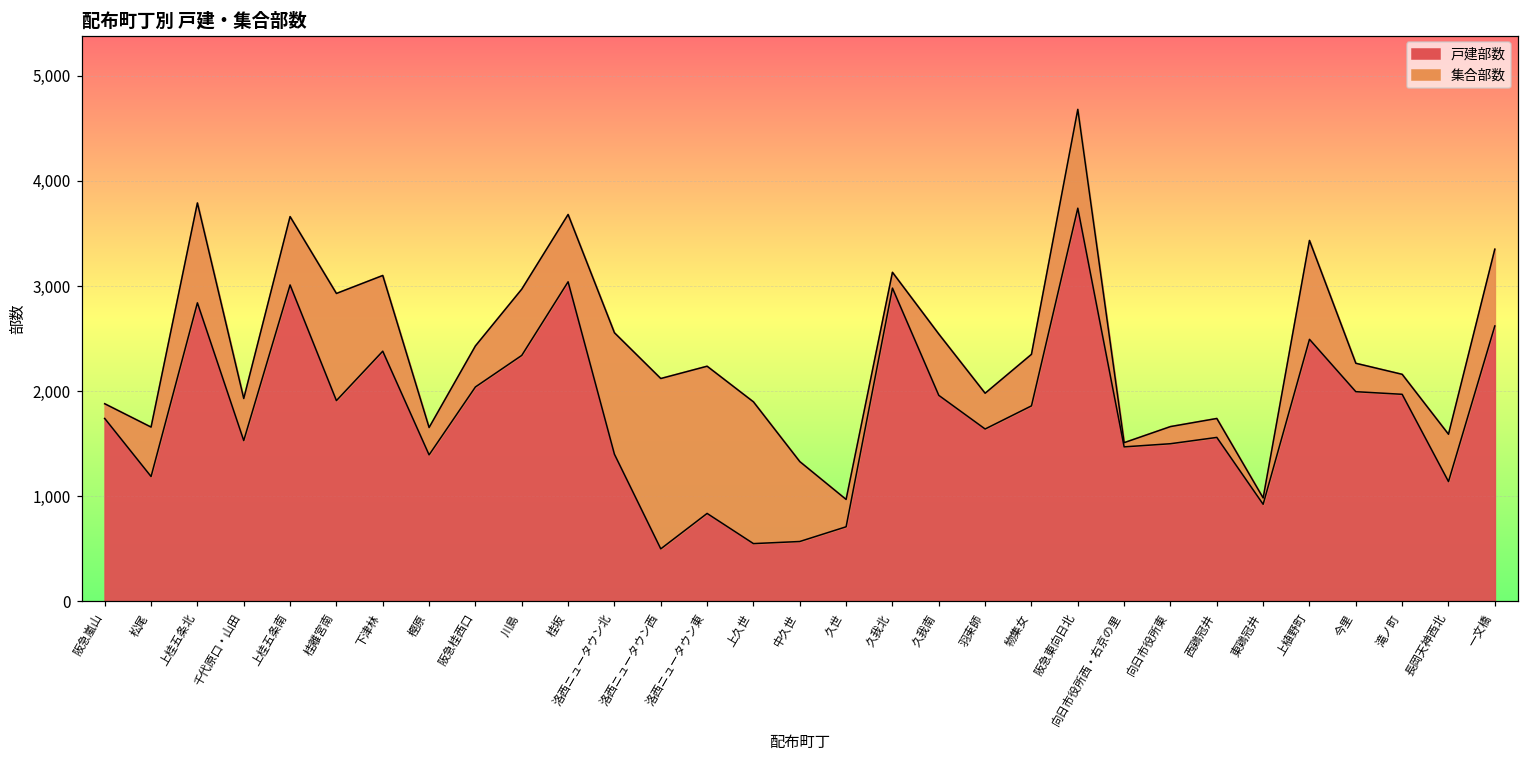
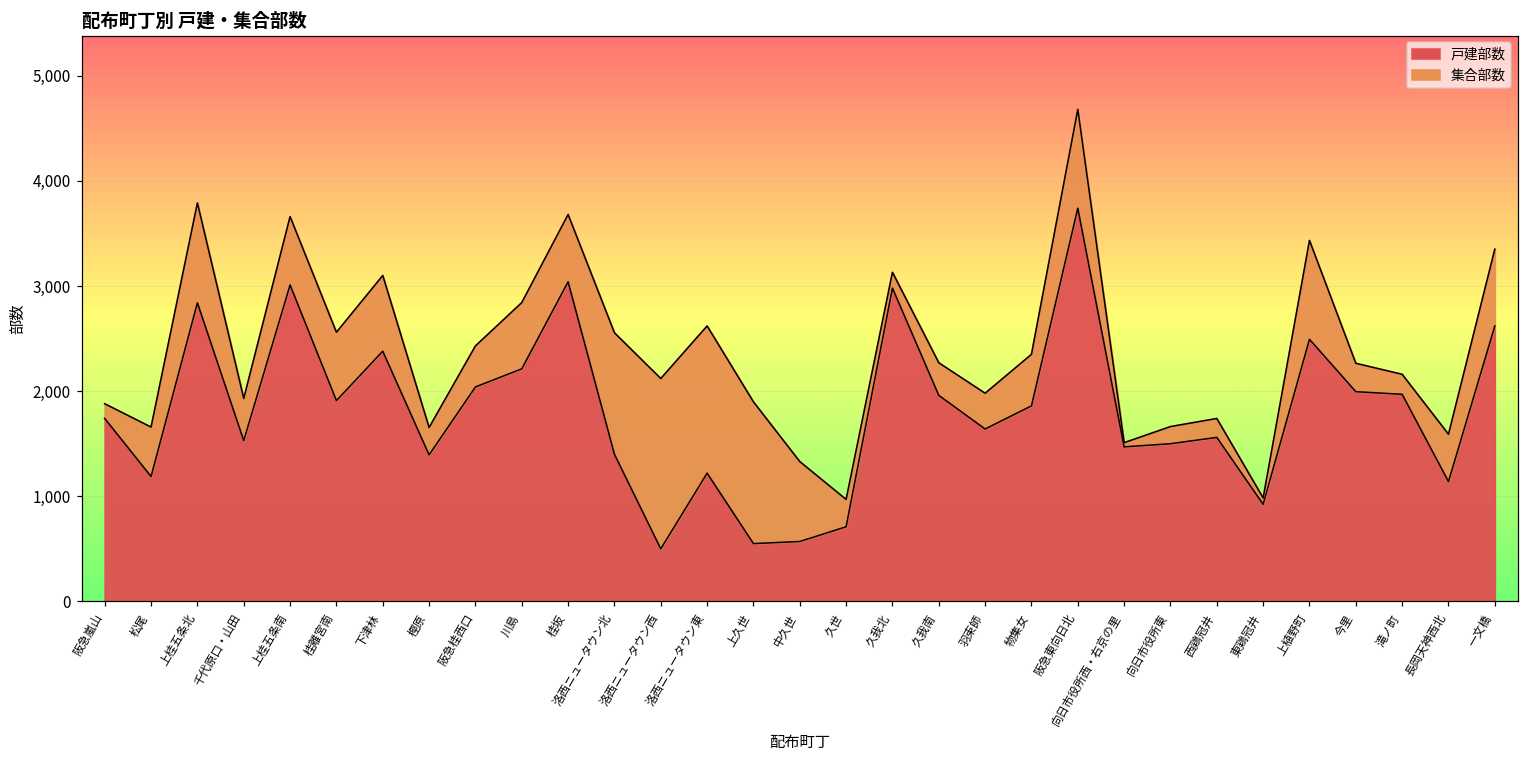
  {
    "戸建部数": {
      "阪急嵐山": "1,700",
      "松尾": "1,200",
      "上桂五条北": "2,800",
      "千代原口・山田": "1,500",
      "上桂五条南": "3,000",
      "桂離宮南": "1,900",
      "下津林": "2,400",
      "樫原": "1,400",
      "阪急桂西口": "2,000",
-     "川島": "2,300",
+     "川島": "2,200",
      "桂坂": "3,000",
      "洛西ニュータウン北": "1,400",
      "洛西ニュータウン西": "500",
-     "洛西ニュータウン東": "800",
+     "洛西ニュータウン東": "1,200",
      "上久世": "600",
      "中久世": "600",
      "久世": "700",
      "久我北": "3,000",
      "久我南": "2,000",
      "羽束師": "1,600",
      "物集女": "1,900",
      "阪急東向日北": "3,700",
      "向日市役所西・右京の里": "1,500",
      "向日市役所東": "1,500",
      "西鶏冠井": "1,600",
      "東鶏冠井": "900",
      "上植野町": "2,500",
      "今里": "2,000",
      "滝ノ町": "2,000",
      "長岡天神西北": "1,100",
      "一文橋": "2,600"
    },
    "集合部数": {
      "阪急嵐山": "100",
      "松尾": "500",
      "上桂五条北": "1,000",
      "千代原口・山田": "400",
      "上桂五条南": "700",
-     "桂離宮南": "1,000",
+     "桂離宮南": "700",
      "下津林": "700",
      "樫原": "300",
      "阪急桂西口": "400",
      "川島": "600",
      "桂坂": "600",
      "洛西ニュータウン北": "1,200",
      "洛西ニュータウン西": "1,600",
      "洛西ニュータウン東": "1,400",
      "上久世": "1,300",
      "中久世": "800",
      "久世": "300",
      "久我北": "200",
-     "久我南": "600",
+     "久我南": "300",
      "羽束師": "300",
      "物集女": "500",
      "阪急東向日北": "900",
      "向日市役所西・右京の里": "0",
      "向日市役所東": "200",
      "西鶏冠井": "200",
      "東鶏冠井": "100",
      "上植野町": "900",
      "今里": "300",
      "滝ノ町": "200",
      "長岡天神西北": "500",
      "一文橋": "700"
    }
  }
